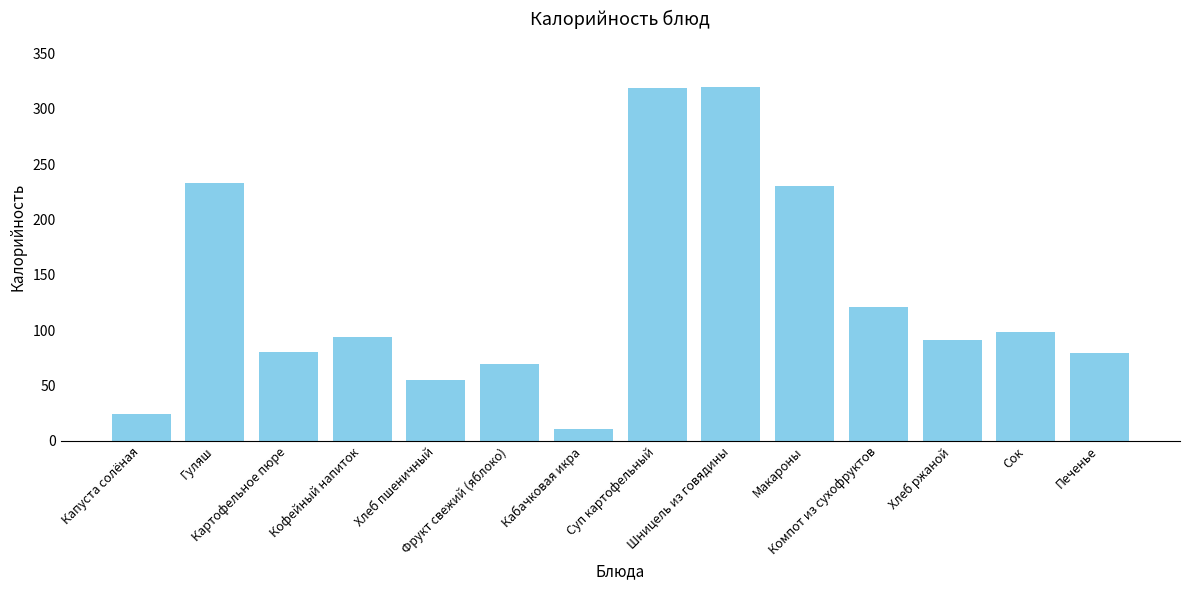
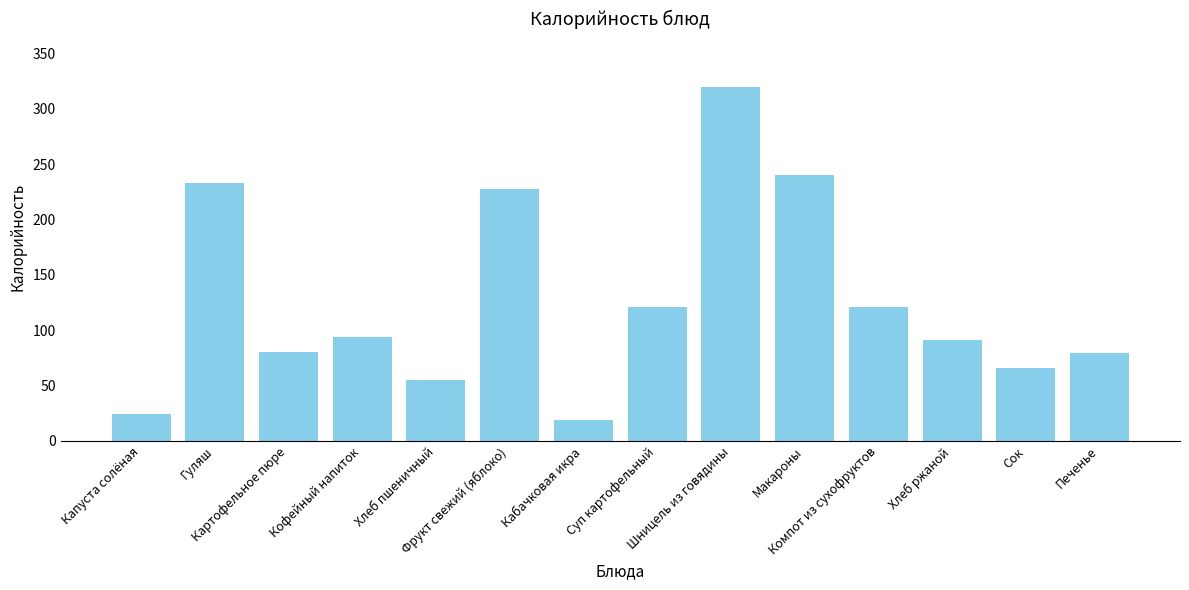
  {
    "Капуста солёная": 24,
    "Гуляш": 233,
    "Картофельное пюре": 80,
    "Кофейный напиток": 94,
    "Хлеб пшеничный": 55,
-   "Фрукт свежий (яблоко)": 69,
-   "Кабачковая икра": 11,
-   "Суп картофельный": 319,
+   "Фрукт свежий (яблоко)": 228,
+   "Кабачковая икра": 18,
+   "Суп картофельный": 121,
    "Шницель из говядины": 320,
-   "Макароны": 230,
+   "Макароны": 240,
    "Компот из сухофруктов": 121,
    "Хлеб ржаной": 91,
-   "Сок": 98,
+   "Сок": 66,
    "Печенье": 79
  }
